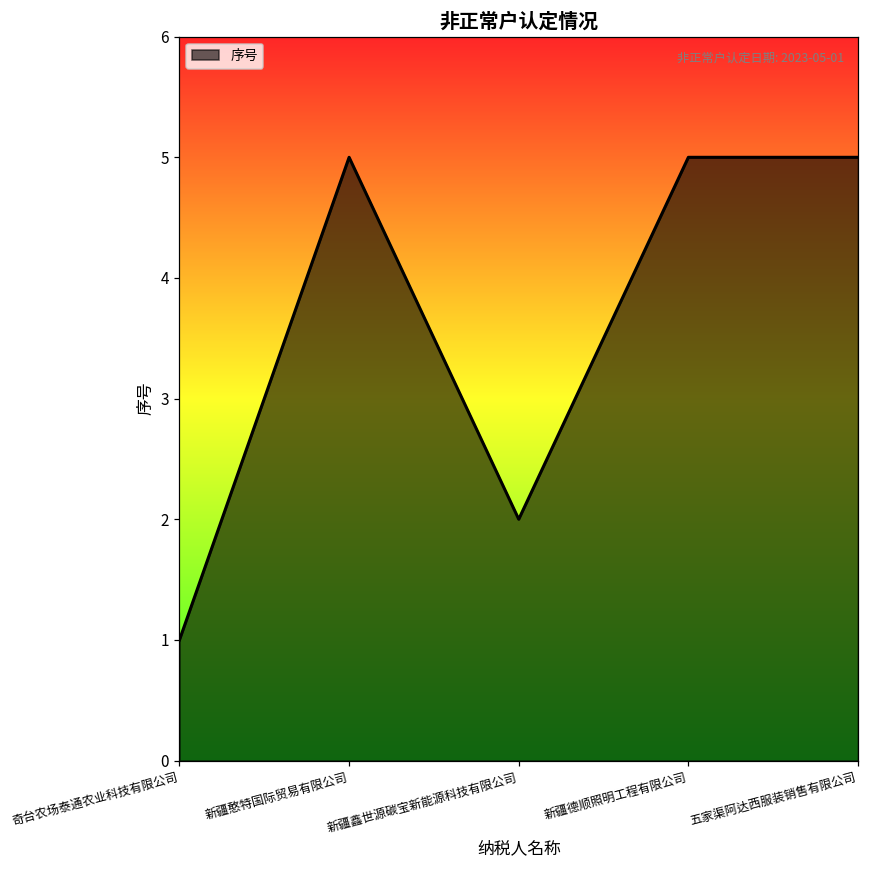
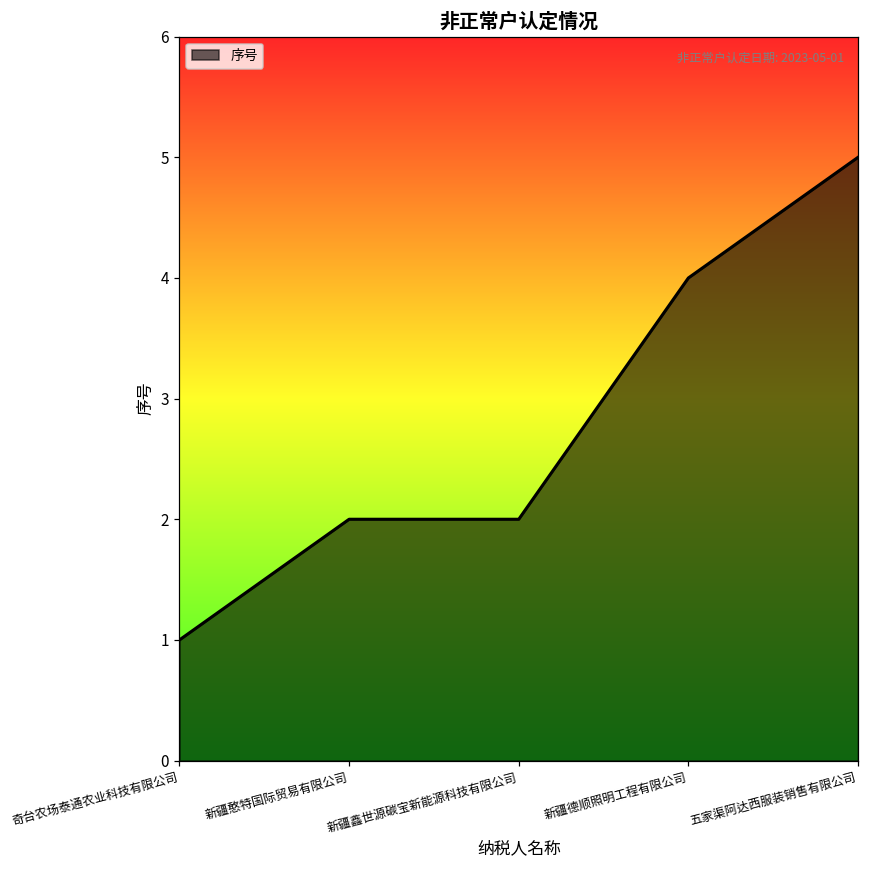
  {
    "奇台农场泰通农业科技有限公司": 1,
-   "新疆憨特国际贸易有限公司": 5,
+   "新疆憨特国际贸易有限公司": 2,
    "新疆鑫世源碳宝新能源科技有限公司": 2,
-   "新疆德顺照明工程有限公司": 5,
+   "新疆德顺照明工程有限公司": 4,
    "五家渠阿达西服装销售有限公司": 5
  }
